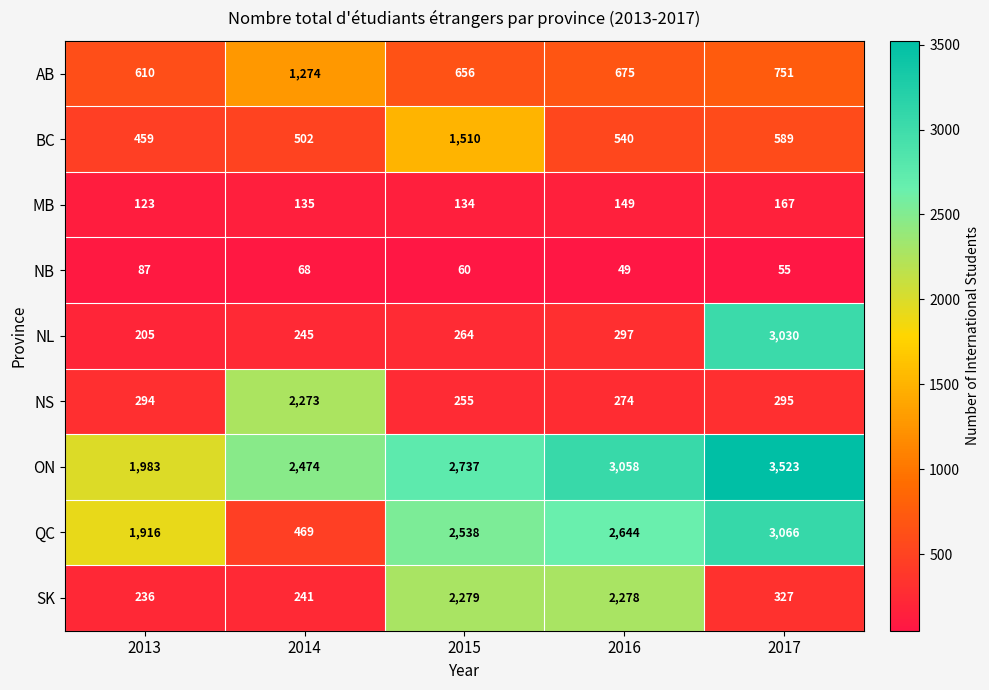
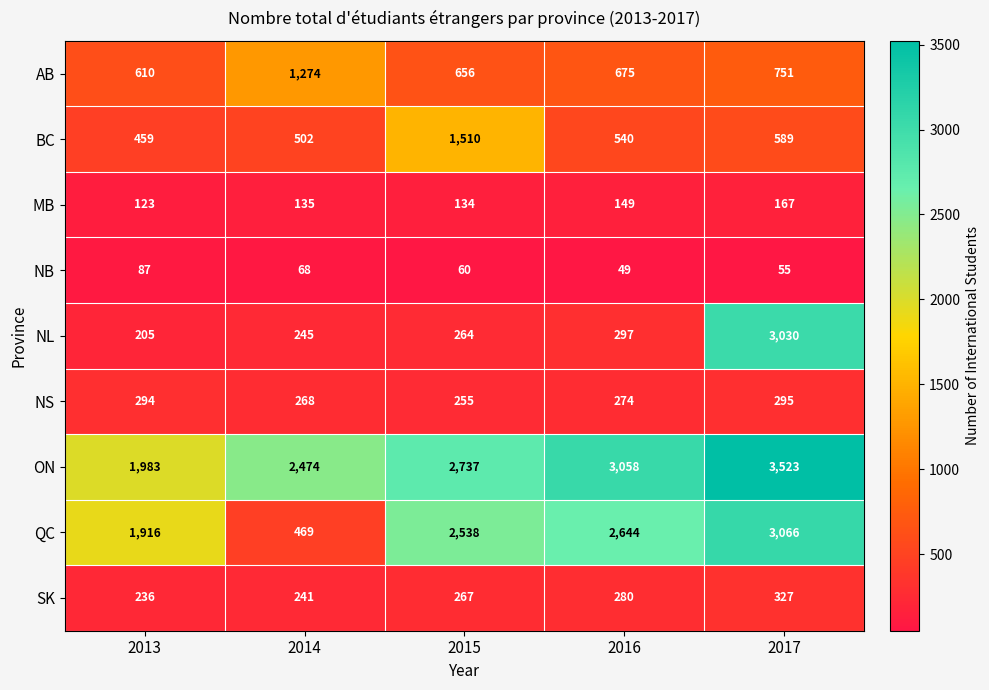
  {
    "AB": {
      "2013": "610",
      "2014": "1,274",
      "2015": "656",
      "2016": "675",
      "2017": "751"
    },
    "BC": {
      "2013": "459",
      "2014": "502",
      "2015": "1,510",
      "2016": "540",
      "2017": "589"
    },
    "MB": {
      "2013": "123",
      "2014": "135",
      "2015": "134",
      "2016": "149",
      "2017": "167"
    },
    "NB": {
      "2013": "87",
      "2014": "68",
      "2015": "60",
      "2016": "49",
      "2017": "55"
    },
    "NL": {
      "2013": "205",
      "2014": "245",
      "2015": "264",
      "2016": "297",
      "2017": "3,030"
    },
    "NS": {
      "2013": "294",
-     "2014": "2,273",
+     "2014": "268",
      "2015": "255",
      "2016": "274",
      "2017": "295"
    },
    "ON": {
      "2013": "1,983",
      "2014": "2,474",
      "2015": "2,737",
      "2016": "3,058",
      "2017": "3,523"
    },
    "QC": {
      "2013": "1,916",
      "2014": "469",
      "2015": "2,538",
      "2016": "2,644",
      "2017": "3,066"
    },
    "SK": {
      "2013": "236",
      "2014": "241",
-     "2015": "2,279",
-     "2016": "2,278",
+     "2015": "267",
+     "2016": "280",
      "2017": "327"
    }
  }
